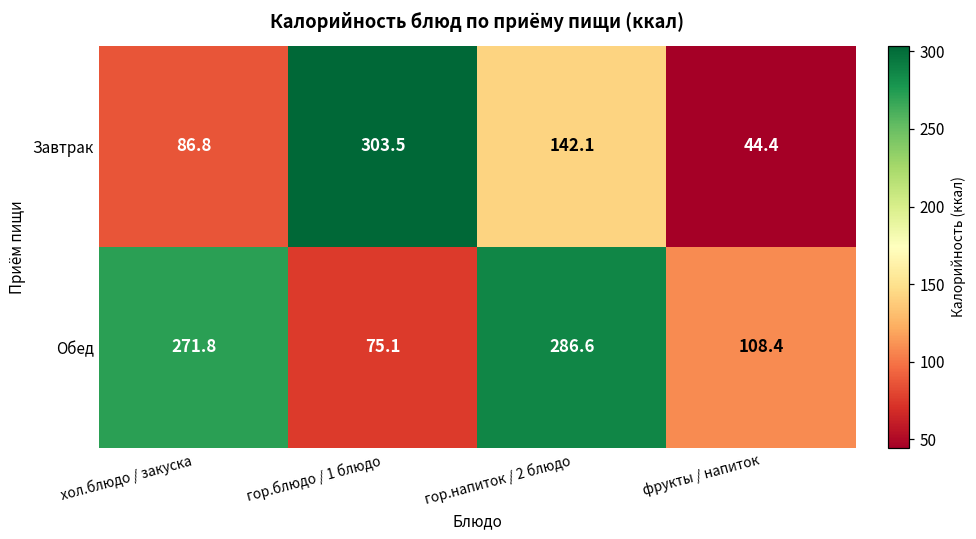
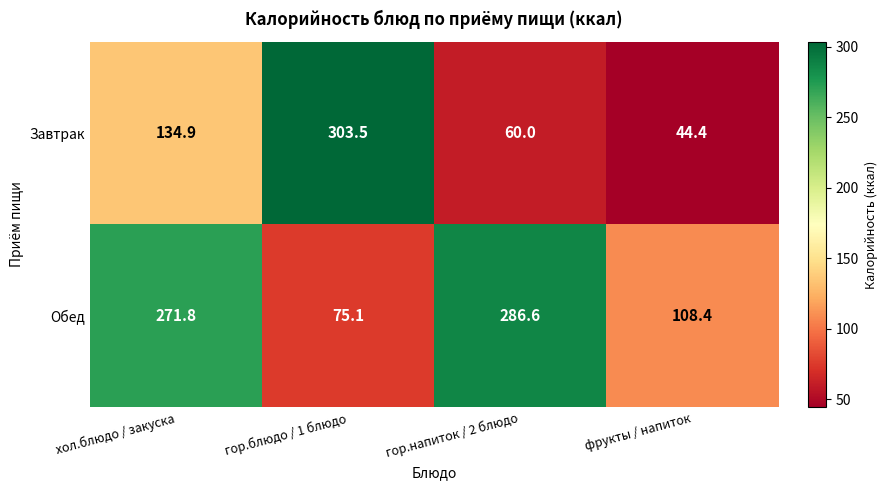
  {
    "Завтрак": {
-     "хол.блюдо / закуска": 86.8,
+     "хол.блюдо / закуска": 134.9,
      "гор.блюдо / 1 блюдо": 303.5,
-     "гор.напиток / 2 блюдо": 142.1,
+     "гор.напиток / 2 блюдо": 60.0,
      "фрукты / напиток": 44.4
    },
    "Обед": {
      "хол.блюдо / закуска": 271.8,
      "гор.блюдо / 1 блюдо": 75.1,
      "гор.напиток / 2 блюдо": 286.6,
      "фрукты / напиток": 108.4
    }
  }
